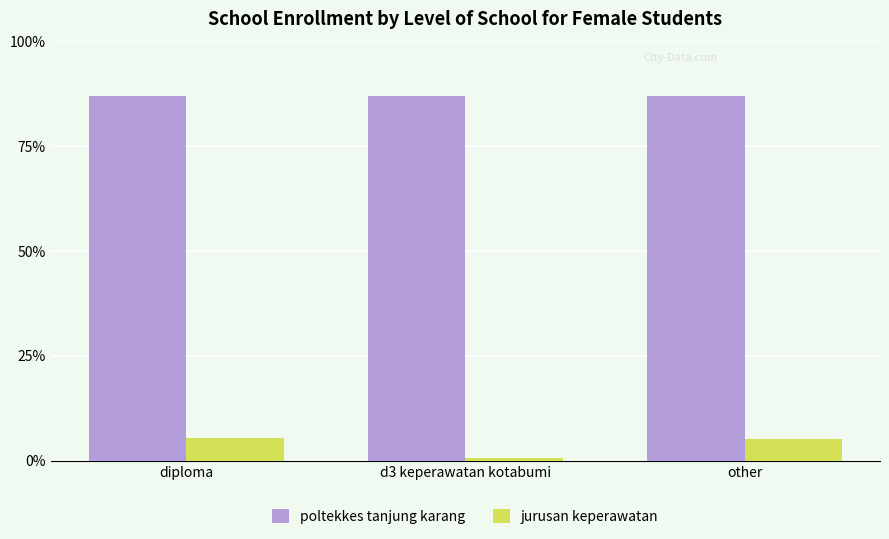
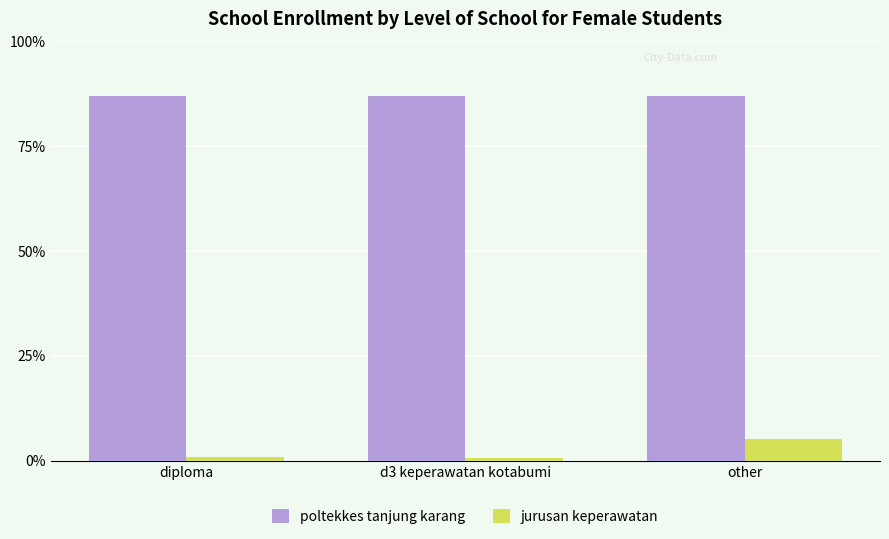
  {
    "poltekkes tanjung karang": {
      "diploma": "87%",
      "d3 keperawatan kotabumi": "87%",
      "other": "87%"
    },
    "jurusan keperawatan": {
-     "diploma": "5%",
+     "diploma": "1%",
      "other": "5%"
    }
  }
